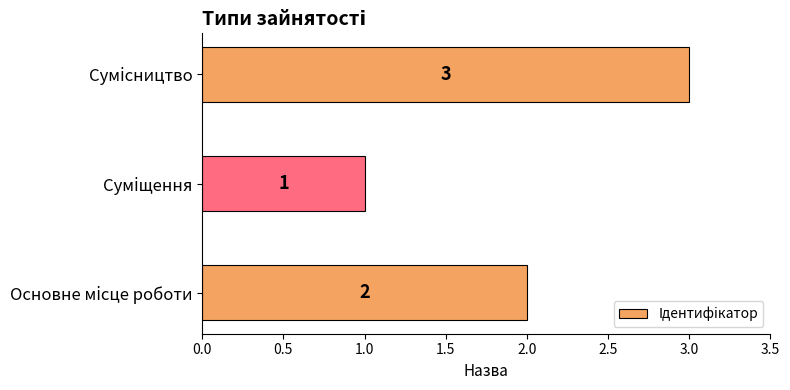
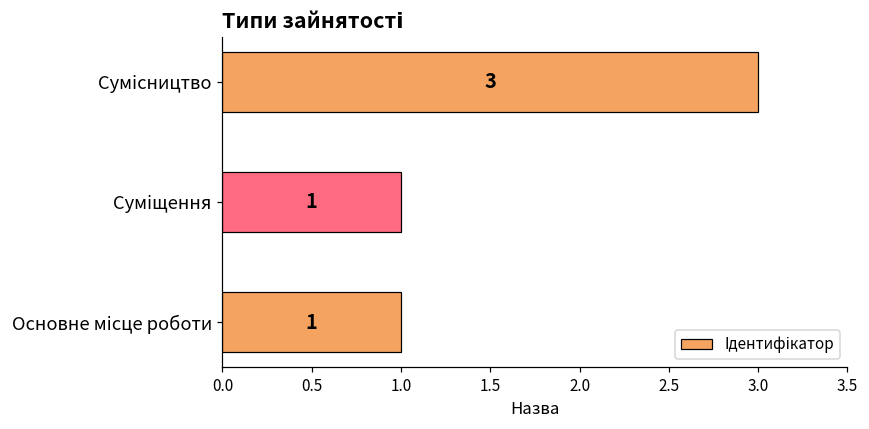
  {
    "Сумісництво": 3,
    "Суміщення": 1,
-   "Основне місце роботи": 2
+   "Основне місце роботи": 1
  }
